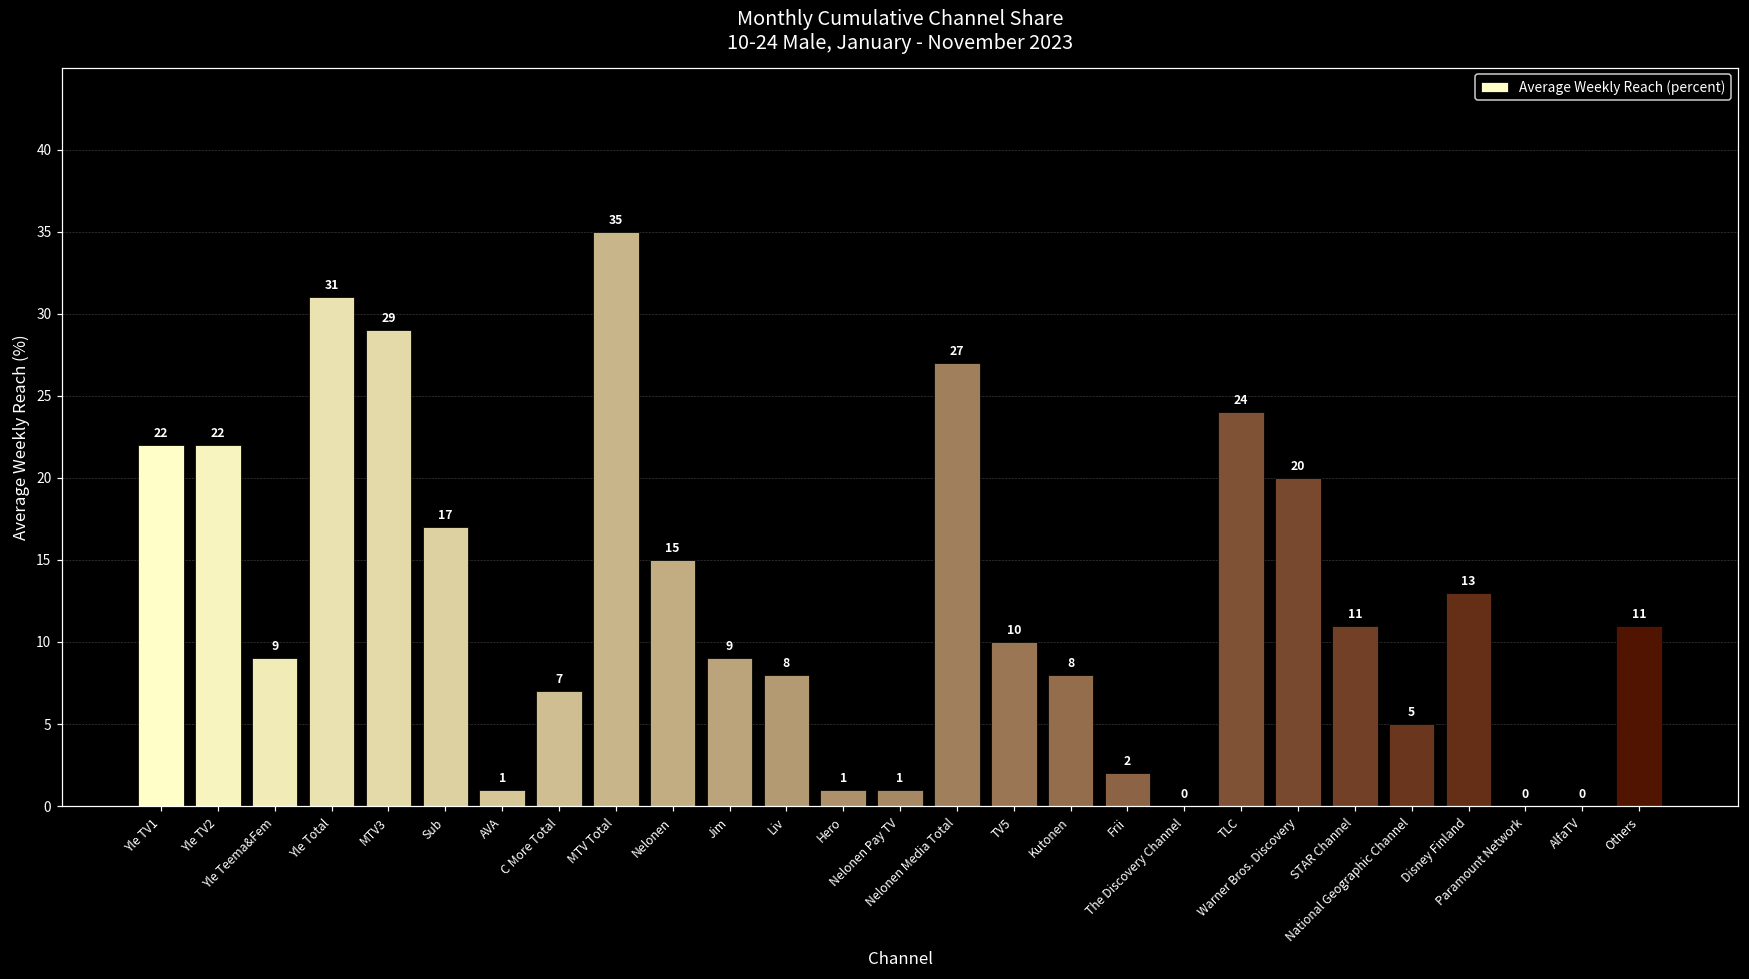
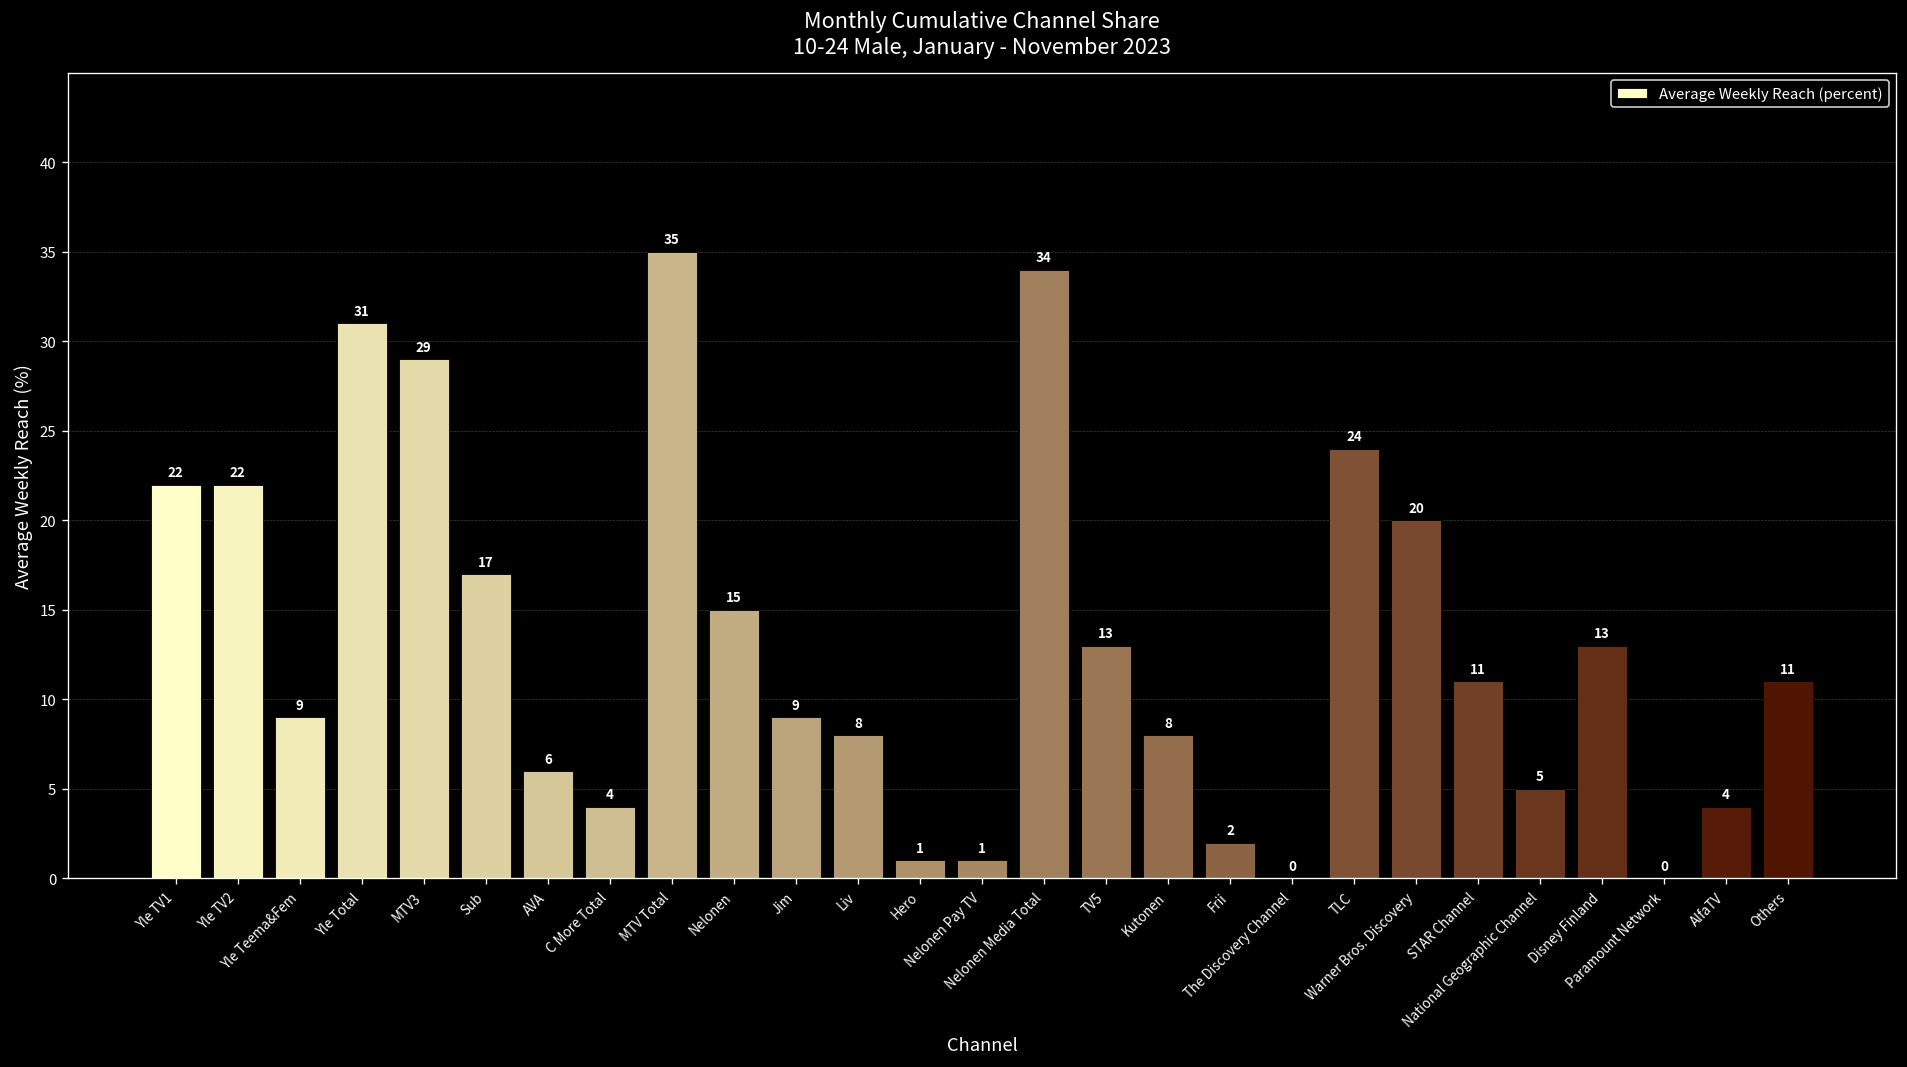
  {
    "Yle TV1": 22,
    "Yle TV2": 22,
    "Yle Teema&Fem": 9,
    "Yle Total": 31,
    "MTV3": 29,
    "Sub": 17,
-   "AVA": 1,
-   "C More Total": 7,
+   "AVA": 6,
+   "C More Total": 4,
    "MTV Total": 35,
    "Nelonen": 15,
    "Jim": 9,
    "Liv": 8,
    "Hero": 1,
    "Nelonen Pay TV": 1,
-   "Nelonen Media Total": 27,
-   "TV5": 10,
+   "Nelonen Media Total": 34,
+   "TV5": 13,
    "Kutonen": 8,
    "Frii": 2,
    "The Discovery Channel": 0,
    "TLC": 24,
    "Warner Bros. Discovery": 20,
    "STAR Channel": 11,
    "National Geographic Channel": 5,
    "Disney Finland": 13,
    "Paramount Network": 0,
-   "AlfaTV": 0,
+   "AlfaTV": 4,
    "Others": 11
  }
